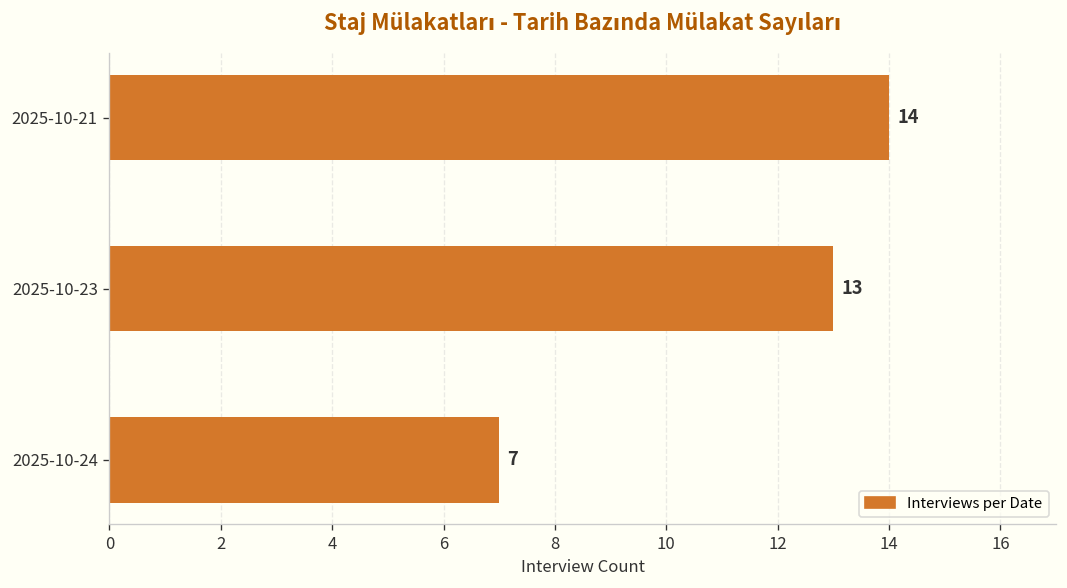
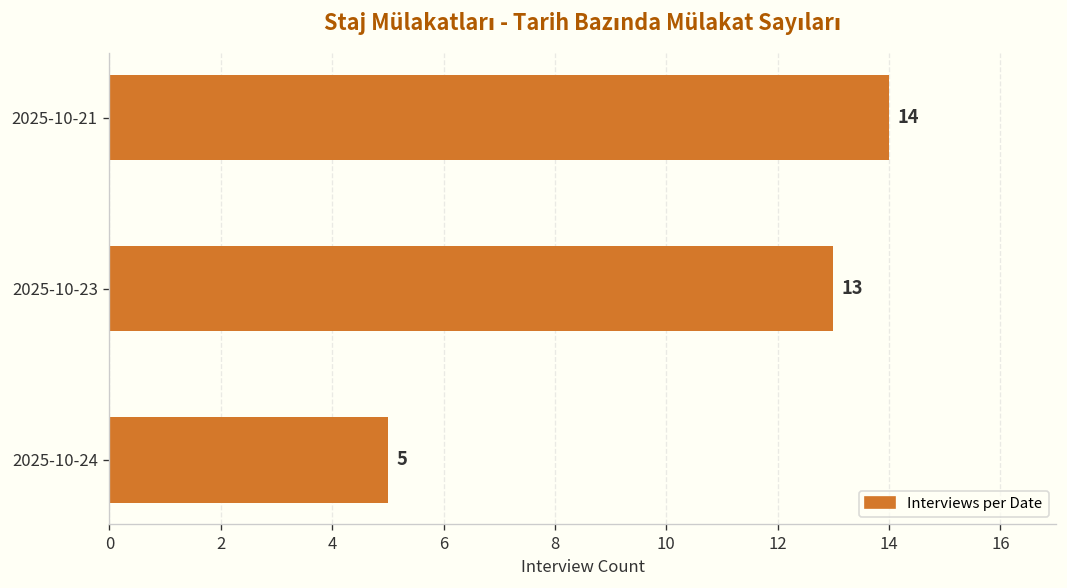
  {
    "2025-10-21": 14,
    "2025-10-23": 13,
-   "2025-10-24": 7
+   "2025-10-24": 5
  }
